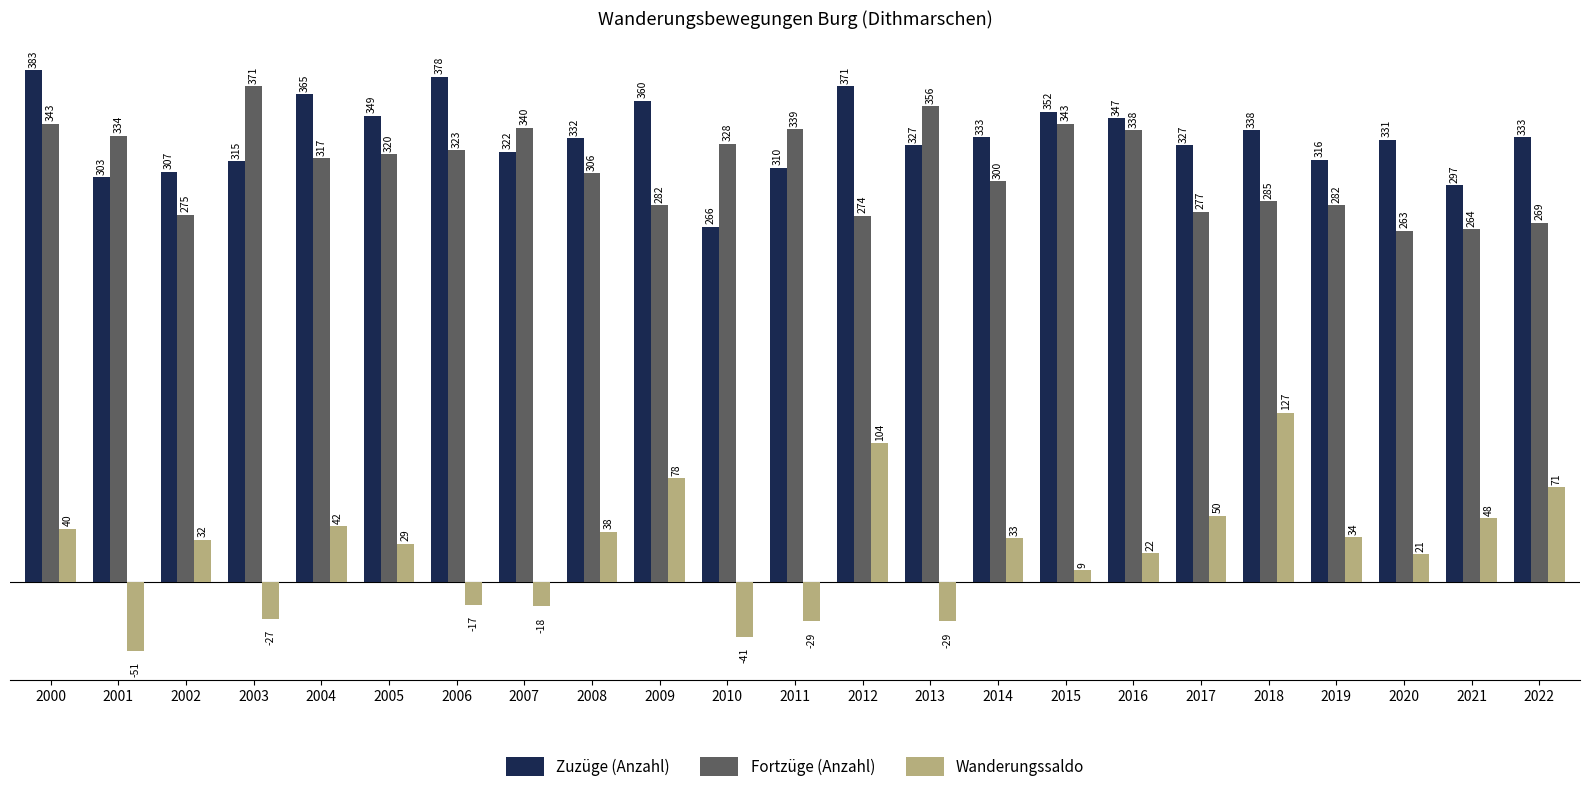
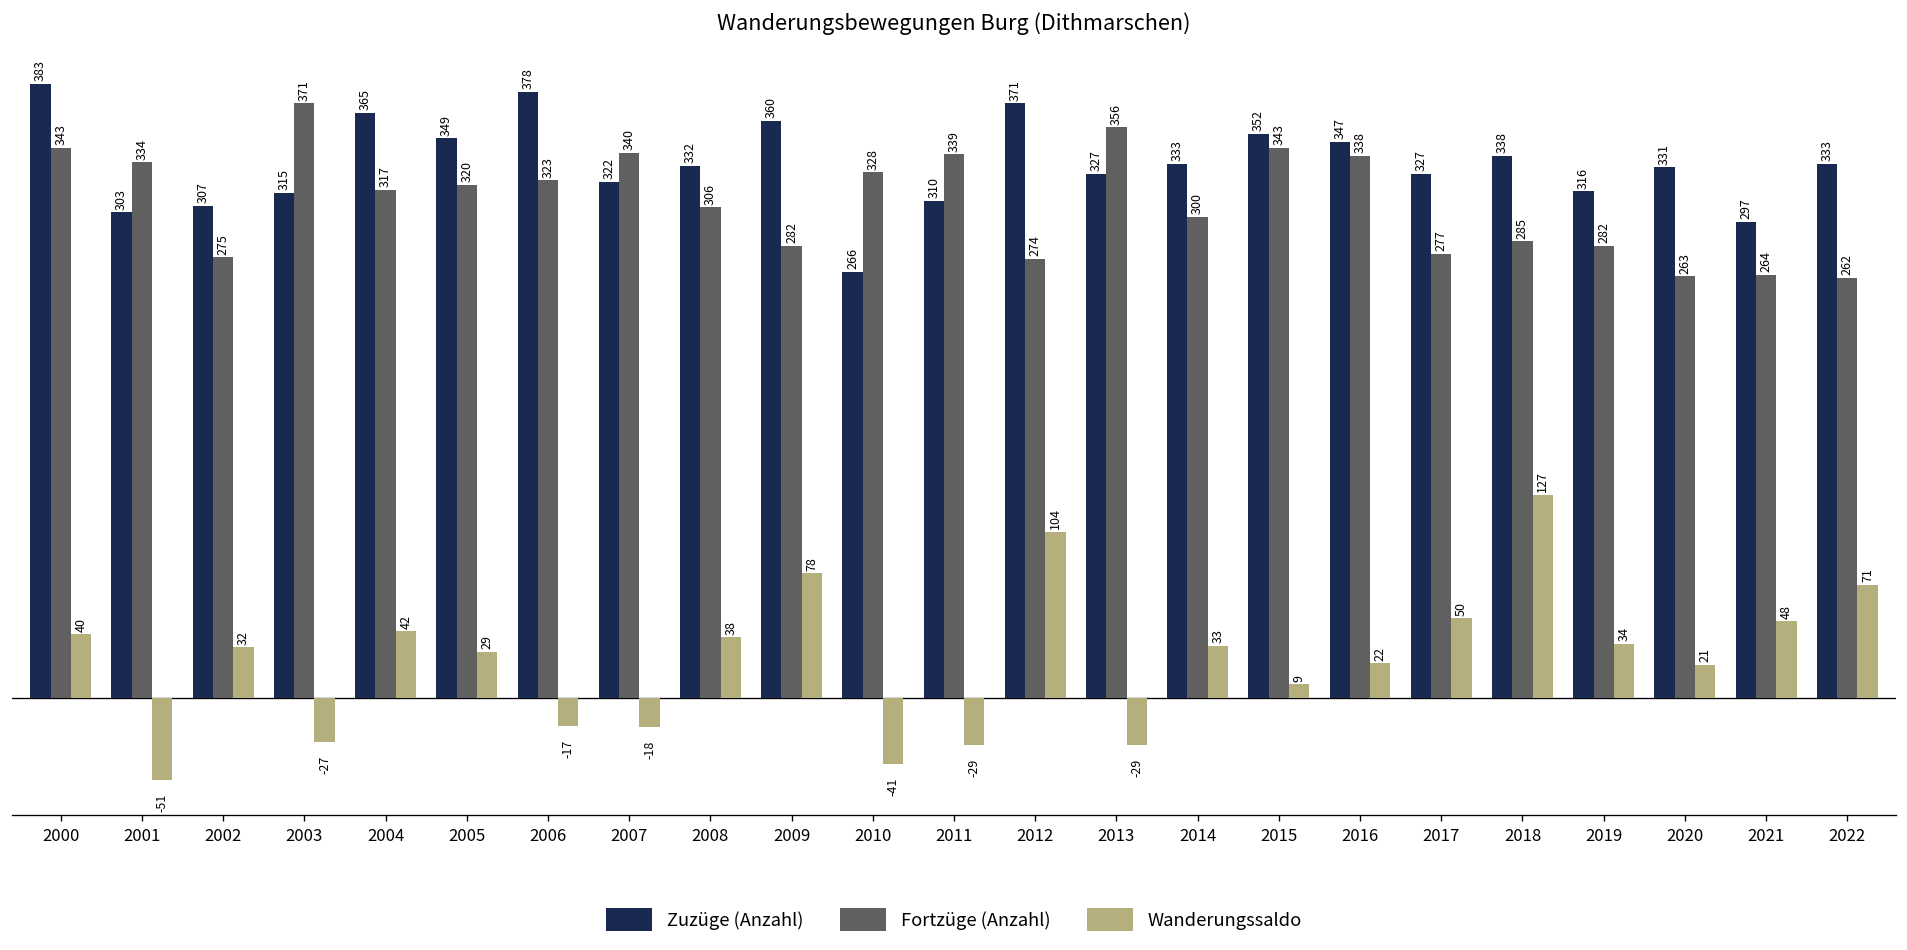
  {
    "Zuzüge (Anzahl)": {
      "2000": 383,
      "2001": 303,
      "2002": 307,
      "2003": 315,
      "2004": 365,
      "2005": 349,
      "2006": 378,
      "2007": 322,
      "2008": 332,
      "2009": 360,
      "2010": 266,
      "2011": 310,
      "2012": 371,
      "2013": 327,
      "2014": 333,
      "2015": 352,
      "2016": 347,
      "2017": 327,
      "2018": 338,
      "2019": 316,
      "2020": 331,
      "2021": 297,
      "2022": 333
    },
    "Fortzüge (Anzahl)": {
      "2000": 343,
      "2001": 334,
      "2002": 275,
      "2003": 371,
      "2004": 317,
      "2005": 320,
      "2006": 323,
      "2007": 340,
      "2008": 306,
      "2009": 282,
      "2010": 328,
      "2011": 339,
      "2012": 274,
      "2013": 356,
      "2014": 300,
      "2015": 343,
      "2016": 338,
      "2017": 277,
      "2018": 285,
      "2019": 282,
      "2020": 263,
      "2021": 264,
-     "2022": 269
+     "2022": 262
    },
    "Wanderungssaldo": {
      "2000": 40,
      "2001": -51,
      "2002": 32,
      "2003": -27,
      "2004": 42,
      "2005": 29,
      "2006": -17,
      "2007": -18,
      "2008": 38,
      "2009": 78,
      "2010": -41,
      "2011": -29,
      "2012": 104,
      "2013": -29,
      "2014": 33,
      "2015": 9,
      "2016": 22,
      "2017": 50,
      "2018": 127,
      "2019": 34,
      "2020": 21,
      "2021": 48,
      "2022": 71
    }
  }
